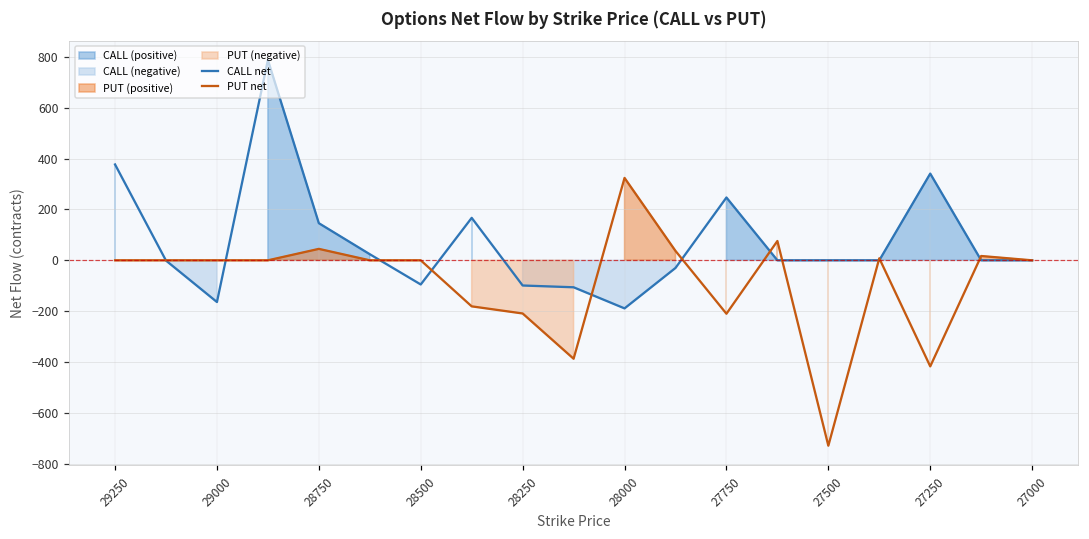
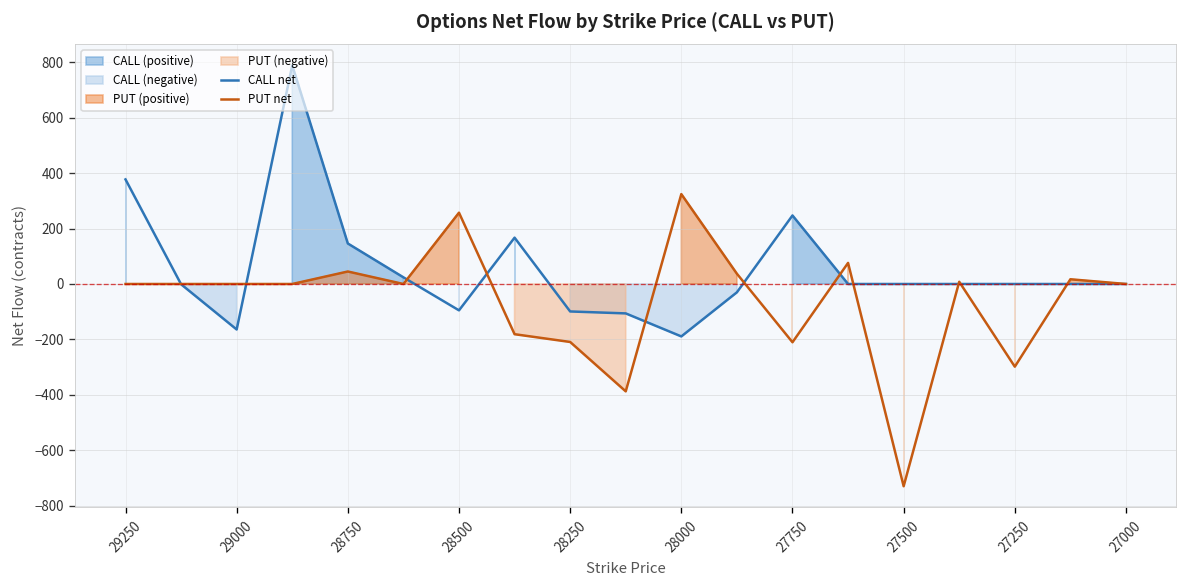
  {
    "CALL net": {
      "29250": 380,
      "29000": -160,
      "28750": 150,
      "28500": -100,
      "28250": -100,
      "28000": -190,
      "27750": 250,
      "27500": 0,
-     "27250": 340
+     "27250": 0
    },
    "PUT net": {
      "29250": 0,
      "29000": 0,
      "28750": 50,
-     "28500": 0,
+     "28500": 260,
      "28250": -210,
      "28000": 320,
      "27750": -210,
      "27500": -730,
-     "27250": -420
+     "27250": -300
    }
  }
